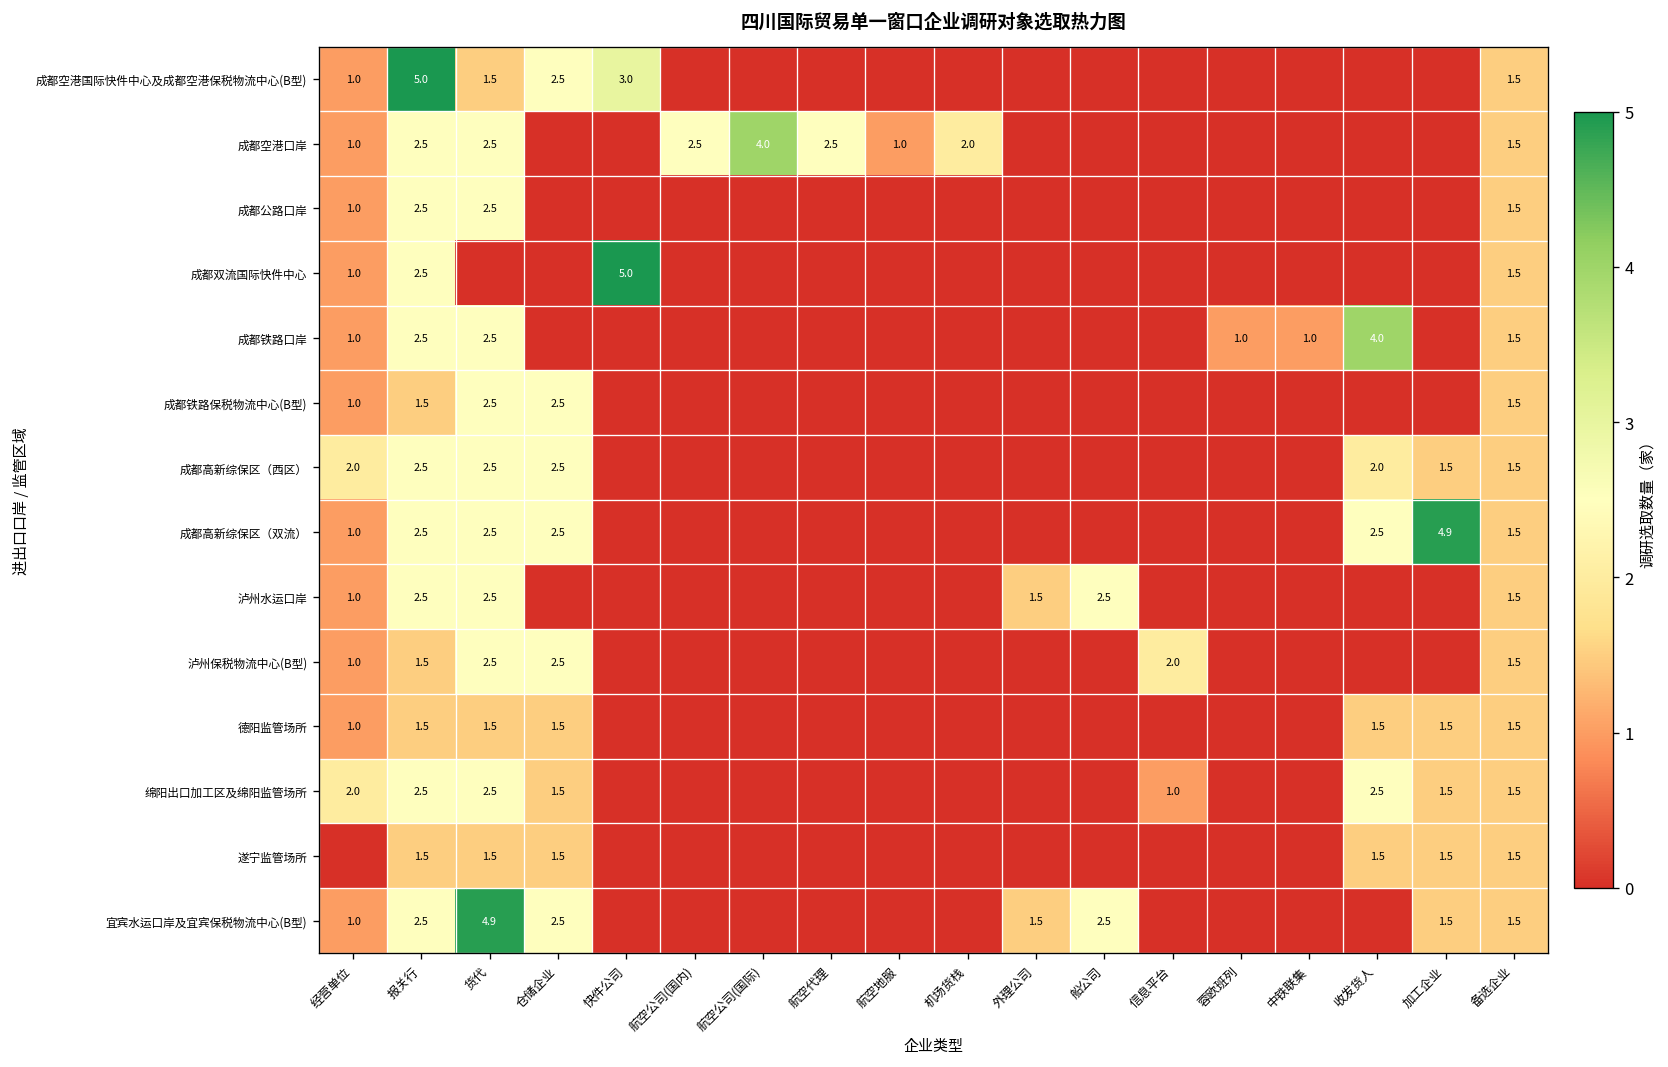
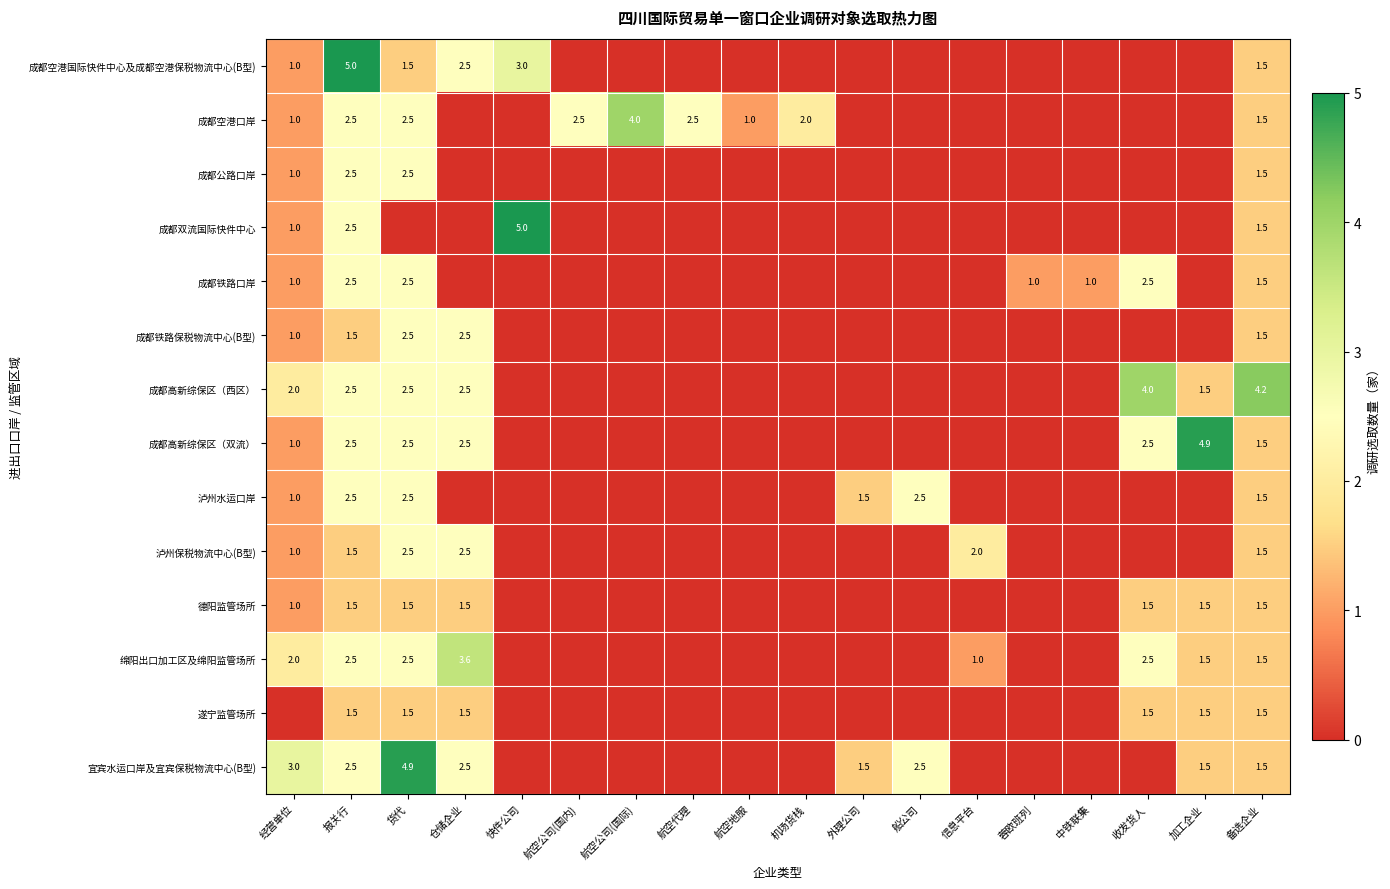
  {
    "成都空港国际快件中心及成都空港保税物流中心(B型)": {
      "经营单位": 1.0,
      "报关行": 5.0,
      "货代": 1.5,
      "仓储企业": 2.5,
      "快件公司": 3.0,
      "备选企业": 1.5
    },
    "成都空港口岸": {
      "经营单位": 1.0,
      "报关行": 2.5,
      "货代": 2.5,
      "航空公司(国内)": 2.5,
      "航空公司(国际)": 4.0,
      "航空代理": 2.5,
      "航空地服": 1.0,
      "机场货栈": 2.0,
      "备选企业": 1.5
    },
    "成都公路口岸": {
      "经营单位": 1.0,
      "报关行": 2.5,
      "货代": 2.5,
      "备选企业": 1.5
    },
    "成都双流国际快件中心": {
      "经营单位": 1.0,
      "报关行": 2.5,
      "快件公司": 5.0,
      "备选企业": 1.5
    },
    "成都铁路口岸": {
      "经营单位": 1.0,
      "报关行": 2.5,
      "货代": 2.5,
      "蓉欧班列": 1.0,
      "中铁联集": 1.0,
-     "收发货人": 4.0,
+     "收发货人": 2.5,
      "备选企业": 1.5
    },
    "成都铁路保税物流中心(B型)": {
      "经营单位": 1.0,
      "报关行": 1.5,
      "货代": 2.5,
      "仓储企业": 2.5,
      "备选企业": 1.5
    },
    "成都高新综保区（西区）": {
      "经营单位": 2.0,
      "报关行": 2.5,
      "货代": 2.5,
      "仓储企业": 2.5,
-     "收发货人": 2.0,
+     "收发货人": 4.0,
      "加工企业": 1.5,
-     "备选企业": 1.5
+     "备选企业": 4.2
    },
    "成都高新综保区（双流）": {
      "经营单位": 1.0,
      "报关行": 2.5,
      "货代": 2.5,
      "仓储企业": 2.5,
      "收发货人": 2.5,
      "加工企业": 4.9,
      "备选企业": 1.5
    },
    "泸州水运口岸": {
      "经营单位": 1.0,
      "报关行": 2.5,
      "货代": 2.5,
      "外理公司": 1.5,
      "船公司": 2.5,
      "备选企业": 1.5
    },
    "泸州保税物流中心(B型)": {
      "经营单位": 1.0,
      "报关行": 1.5,
      "货代": 2.5,
      "仓储企业": 2.5,
      "信息平台": 2.0,
      "备选企业": 1.5
    },
    "德阳监管场所": {
      "经营单位": 1.0,
      "报关行": 1.5,
      "货代": 1.5,
      "仓储企业": 1.5,
      "收发货人": 1.5,
      "加工企业": 1.5,
      "备选企业": 1.5
    },
    "绵阳出口加工区及绵阳监管场所": {
      "经营单位": 2.0,
      "报关行": 2.5,
      "货代": 2.5,
-     "仓储企业": 1.5,
+     "仓储企业": 3.6,
      "信息平台": 1.0,
      "收发货人": 2.5,
      "加工企业": 1.5,
      "备选企业": 1.5
    },
    "遂宁监管场所": {
      "报关行": 1.5,
      "货代": 1.5,
      "仓储企业": 1.5,
      "收发货人": 1.5,
      "加工企业": 1.5,
      "备选企业": 1.5
    },
    "宜宾水运口岸及宜宾保税物流中心(B型)": {
-     "经营单位": 1.0,
+     "经营单位": 3.0,
      "报关行": 2.5,
      "货代": 4.9,
      "仓储企业": 2.5,
      "外理公司": 1.5,
      "船公司": 2.5,
      "加工企业": 1.5,
      "备选企业": 1.5
    }
  }
